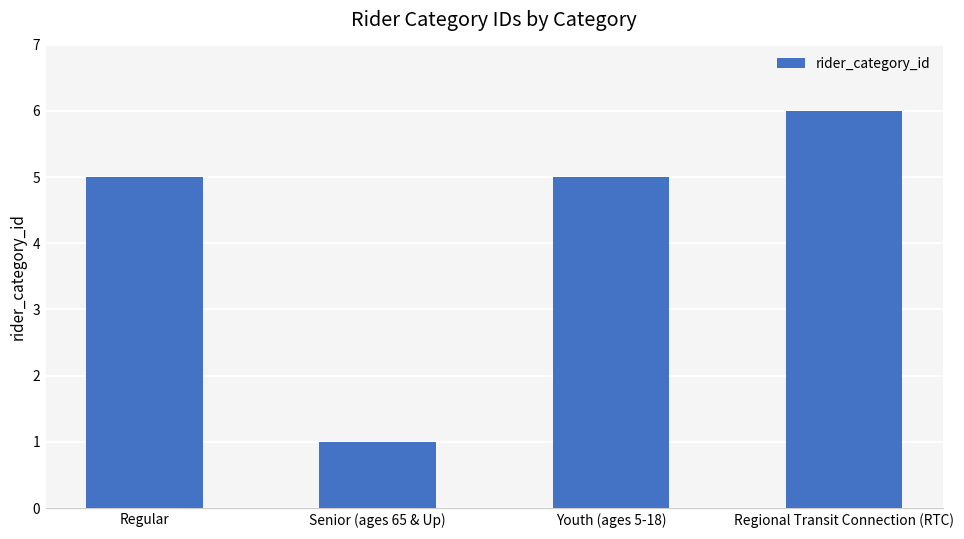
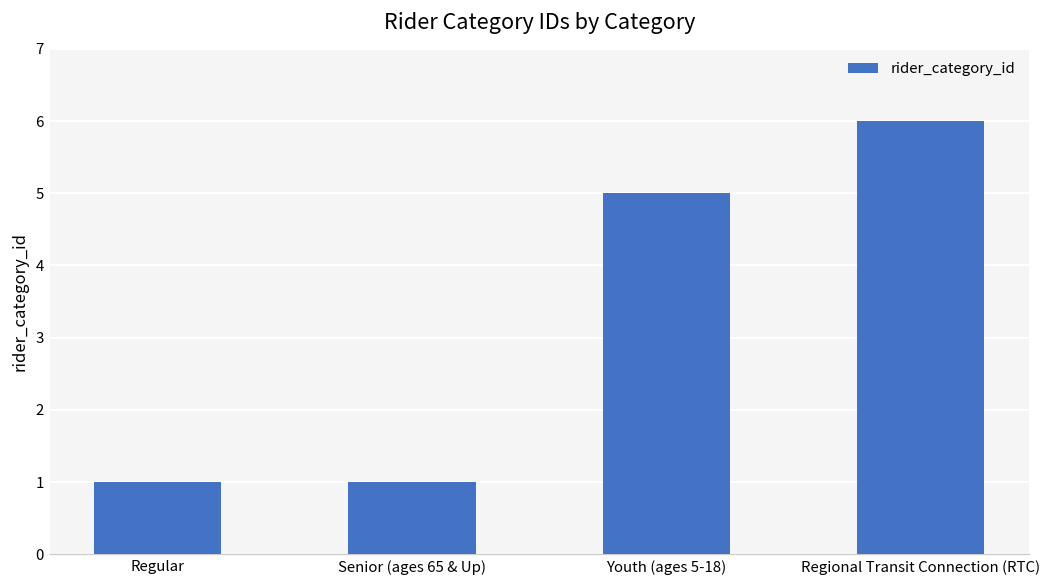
  {
-   "Regular": 5,
+   "Regular": 1,
    "Senior (ages 65 & Up)": 1,
    "Youth (ages 5-18)": 5,
    "Regional Transit Connection (RTC)": 6
  }
